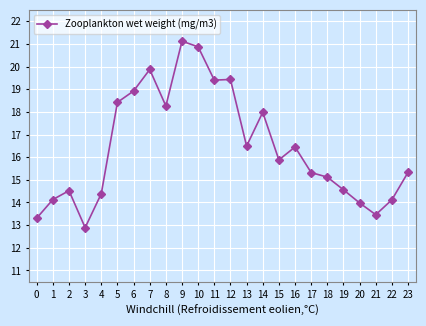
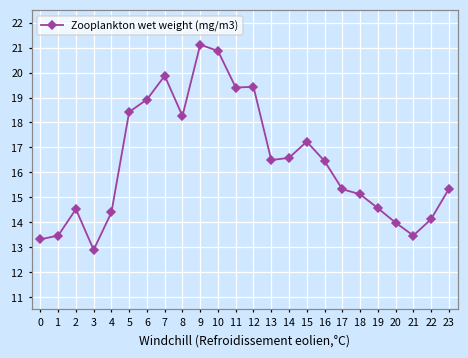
  {
    "0": 13.3,
-   "1": 14.1,
+   "1": 13.5,
    "2": 14.5,
    "3": 12.9,
    "4": 14.4,
    "5": 18.4,
    "6": 18.9,
    "7": 19.9,
    "8": 18.3,
    "9": 21.1,
    "10": 20.9,
    "11": 19.4,
    "12": 19.4,
    "13": 16.5,
-   "14": 18.0,
-   "15": 15.9,
+   "14": 16.6,
+   "15": 17.2,
    "16": 16.5,
    "17": 15.3,
    "18": 15.1,
    "19": 14.6,
    "20": 14.0,
    "21": 13.5,
    "22": 14.1,
    "23": 15.3
  }
